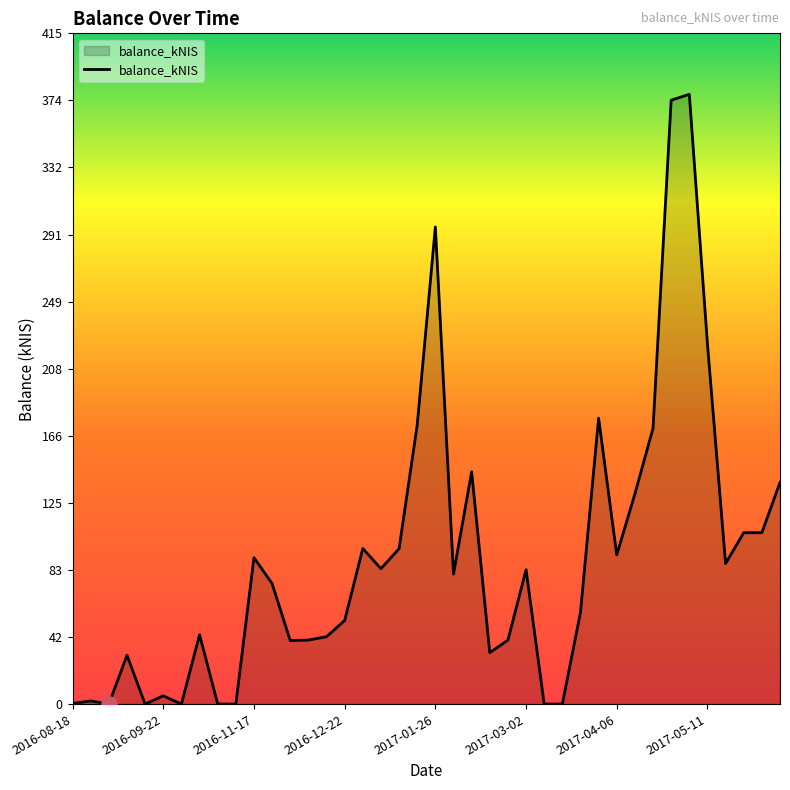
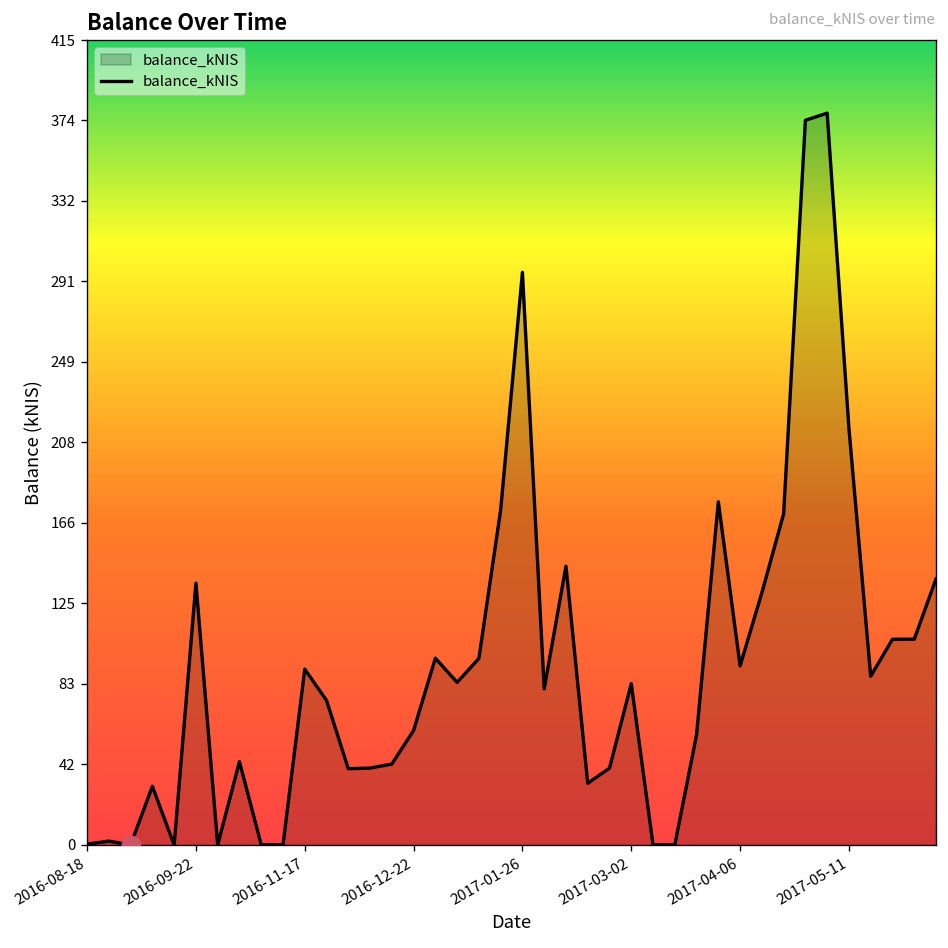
  {
    "balance_kNIS": {
      "2016-08-18": 0,
-     "2016-09-22": 5,
+     "2016-09-22": 135,
      "2016-11-17": 91,
-     "2016-12-22": 52,
+     "2016-12-22": 59,
      "2017-01-26": 296,
      "2017-03-02": 83,
      "2017-04-06": 92,
-     "2017-05-11": 223
+     "2017-05-11": 215
    }
  }
